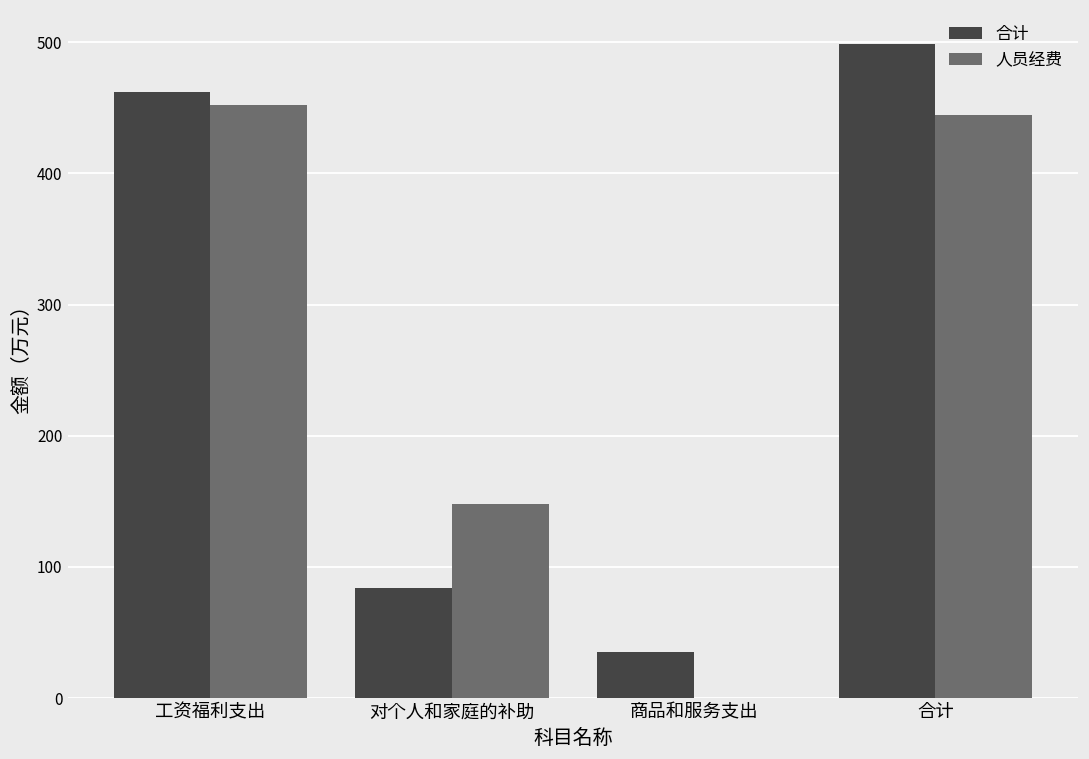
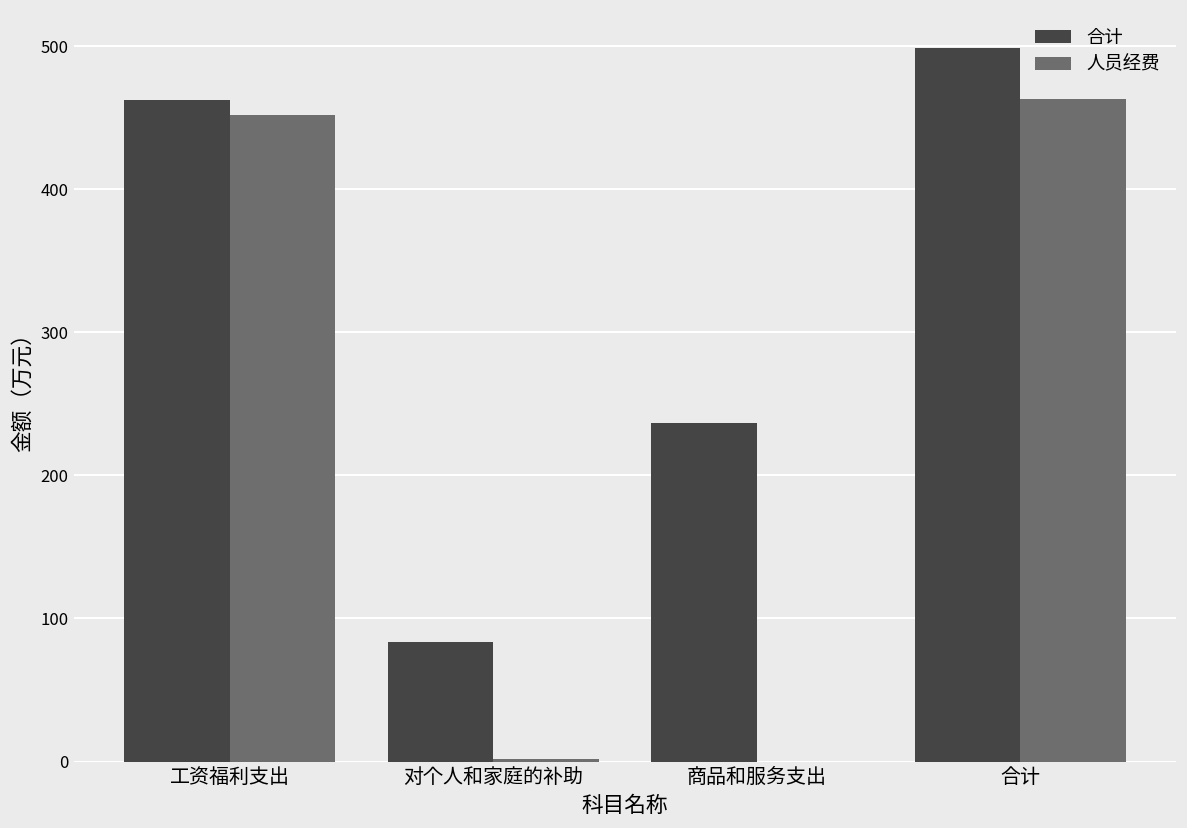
  {
    "合计": {
      "工资福利支出": 462,
      "对个人和家庭的补助": 84,
-     "商品和服务支出": 35,
+     "商品和服务支出": 237,
      "合计": 499
    },
    "人员经费": {
      "工资福利支出": 452,
-     "对个人和家庭的补助": 148,
+     "对个人和家庭的补助": 2,
      "商品和服务支出": 0,
-     "合计": 444
+     "合计": 463
    }
  }
